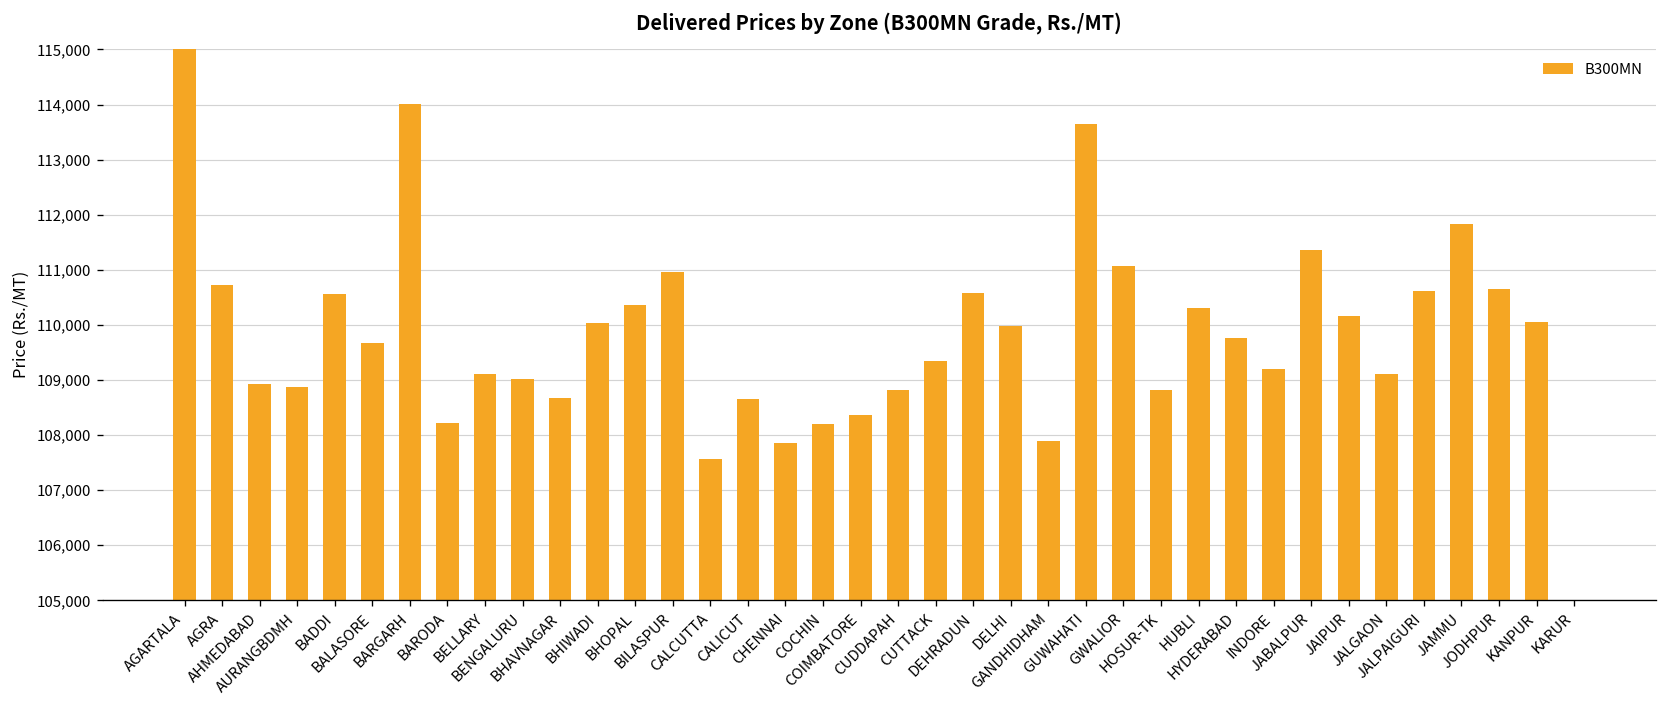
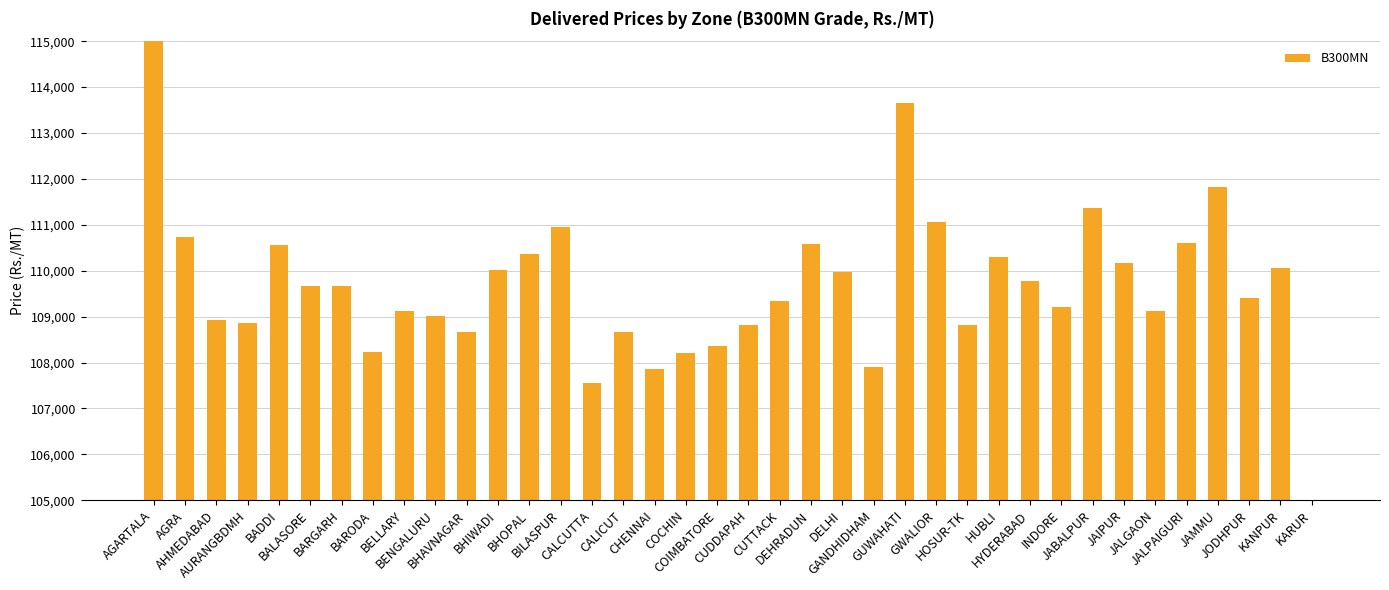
  {
    "AGRA": "110,700",
    "AHMEDABAD": "108,900",
    "AURANGBDMH": "108,900",
    "BADDI": "110,600",
    "BALASORE": "109,700",
-   "BARGARH": "114,000",
+   "BARGARH": "109,700",
    "BARODA": "108,200",
    "BELLARY": "109,100",
    "BENGALURU": "109,000",
    "BHAVNAGAR": "108,700",
    "BHIWADI": "110,000",
    "BHOPAL": "110,400",
    "BILASPUR": "111,000",
    "CALCUTTA": "107,600",
    "CALICUT": "108,700",
    "CHENNAI": "107,900",
    "COCHIN": "108,200",
    "COIMBATORE": "108,400",
    "CUDDAPAH": "108,800",
    "CUTTACK": "109,300",
    "DEHRADUN": "110,600",
    "DELHI": "110,000",
    "GANDHIDHAM": "107,900",
    "GUWAHATI": "113,600",
    "GWALIOR": "111,100",
    "HOSUR-TK": "108,800",
    "HUBLI": "110,300",
    "HYDERABAD": "109,800",
    "INDORE": "109,200",
    "JABALPUR": "111,400",
    "JAIPUR": "110,200",
    "JALGAON": "109,100",
    "JALPAIGURI": "110,600",
    "JAMMU": "111,800",
-   "JODHPUR": "110,700",
+   "JODHPUR": "109,400",
    "KANPUR": "110,100"
  }
